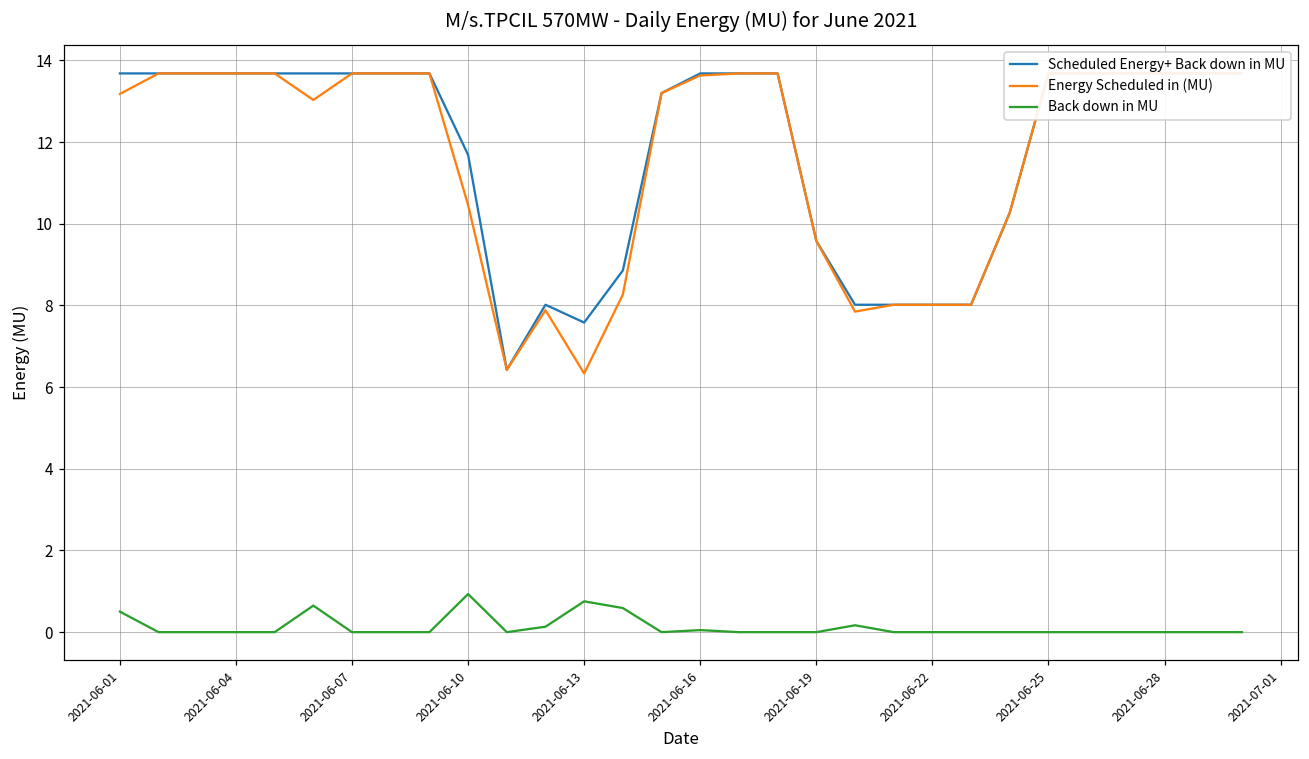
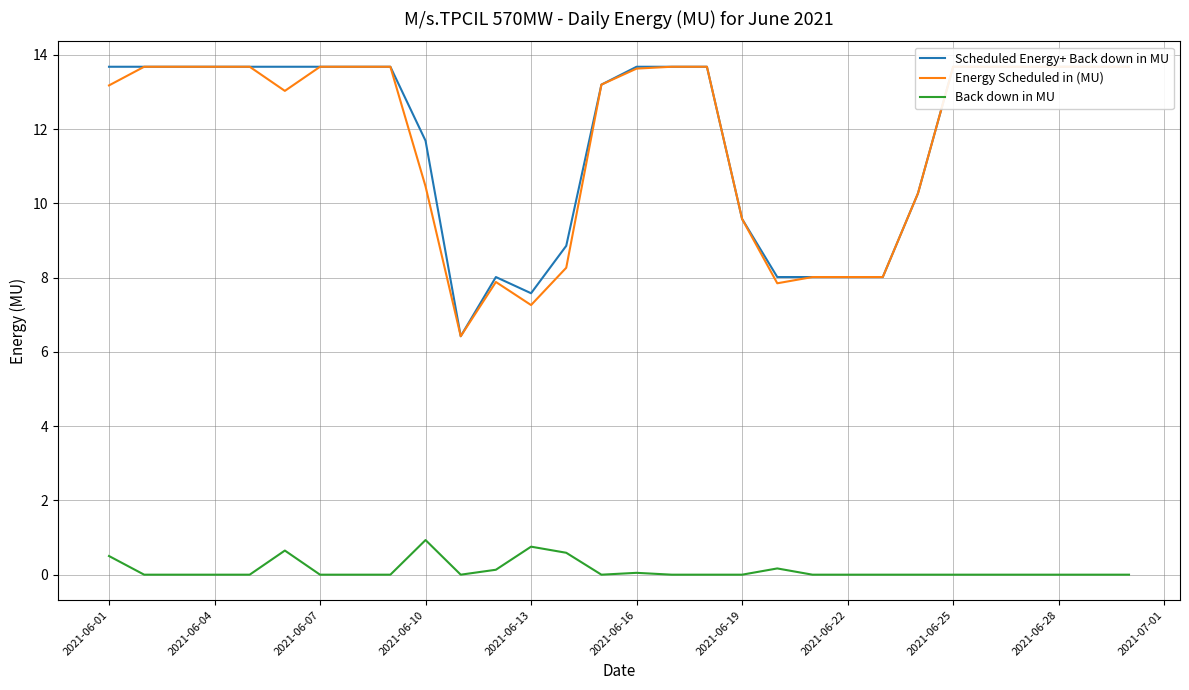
  {
    "Scheduled Energy+ Back down in MU": {
      "2021-06-01": 13.7,
      "2021-06-10": 11.7,
      "2021-06-13": 7.6
    },
    "Energy Scheduled in (MU)": {
      "2021-06-01": 13.2,
      "2021-06-10": 10.5,
-     "2021-06-13": 6.3
+     "2021-06-13": 7.3
    },
    "Back down in MU": {
      "2021-06-01": 0.5,
      "2021-06-04": 0.0,
      "2021-06-07": 0.0,
      "2021-06-10": 0.9,
      "2021-06-13": 0.8,
      "2021-06-16": 0.0,
      "2021-06-19": 0.0,
      "2021-06-22": 0.0,
      "2021-06-25": 0.0,
      "2021-06-28": 0.0
    }
  }
